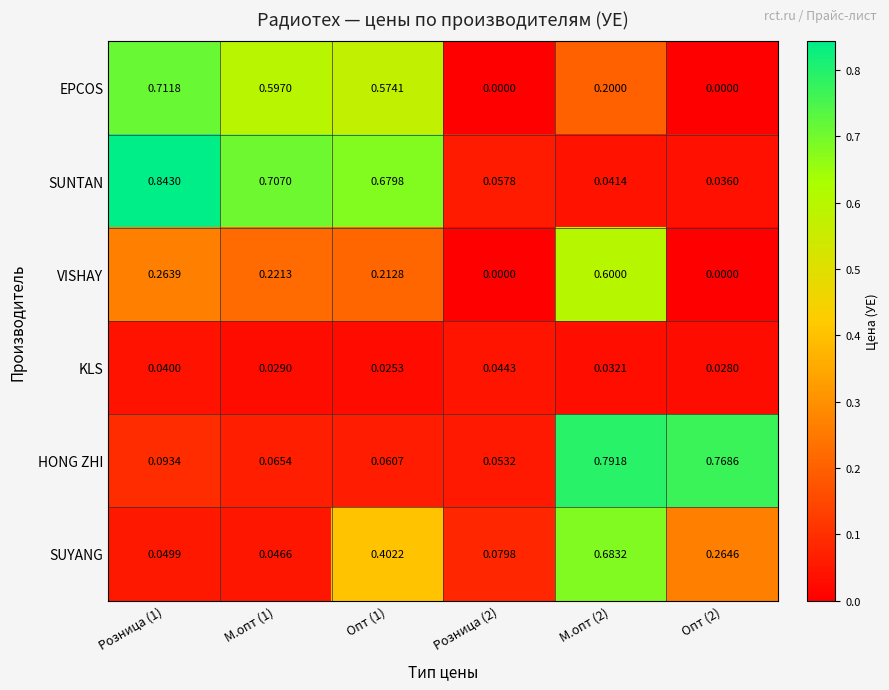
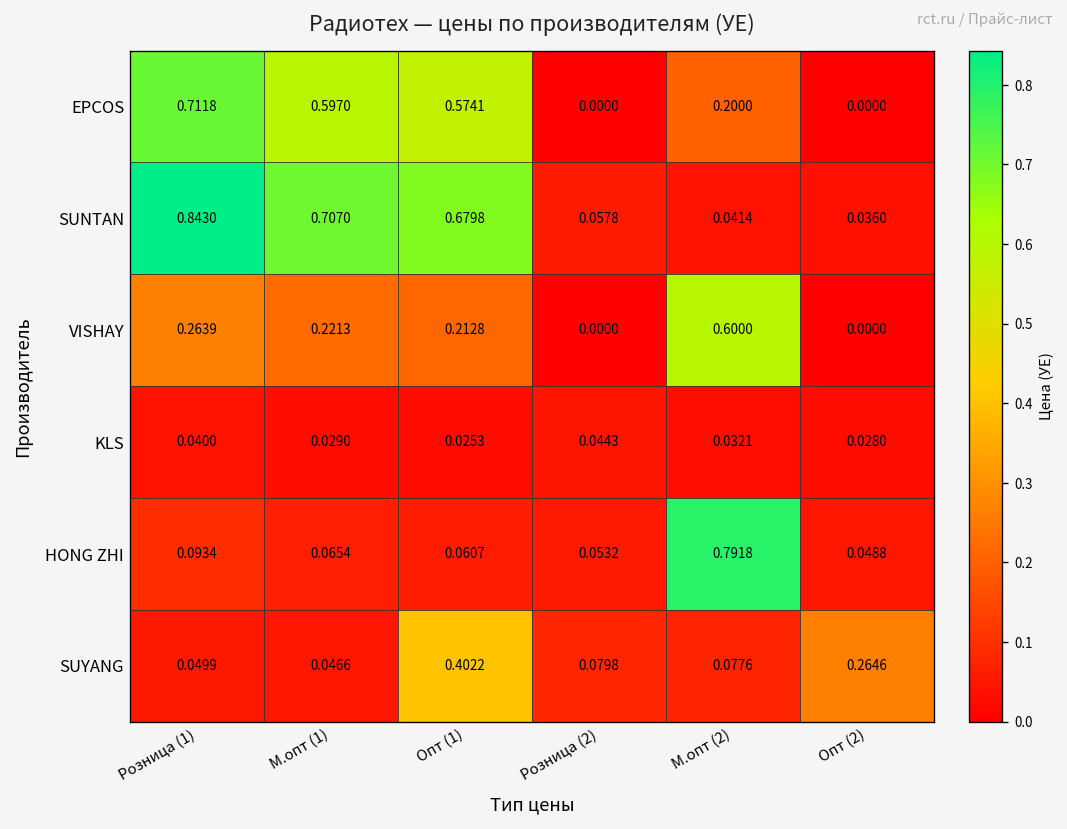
  {
    "EPCOS": {
      "Розница (1)": 0.7118,
      "М.опт (1)": 0.5970,
      "Опт (1)": 0.5741,
      "Розница (2)": 0.0000,
      "М.опт (2)": 0.2000,
      "Опт (2)": 0.0000
    },
    "SUNTAN": {
      "Розница (1)": 0.8430,
      "М.опт (1)": 0.7070,
      "Опт (1)": 0.6798,
      "Розница (2)": 0.0578,
      "М.опт (2)": 0.0414,
      "Опт (2)": 0.0360
    },
    "VISHAY": {
      "Розница (1)": 0.2639,
      "М.опт (1)": 0.2213,
      "Опт (1)": 0.2128,
      "Розница (2)": 0.0000,
      "М.опт (2)": 0.6000,
      "Опт (2)": 0.0000
    },
    "KLS": {
      "Розница (1)": 0.0400,
      "М.опт (1)": 0.0290,
      "Опт (1)": 0.0253,
      "Розница (2)": 0.0443,
      "М.опт (2)": 0.0321,
      "Опт (2)": 0.0280
    },
    "HONG ZHI": {
      "Розница (1)": 0.0934,
      "М.опт (1)": 0.0654,
      "Опт (1)": 0.0607,
      "Розница (2)": 0.0532,
      "М.опт (2)": 0.7918,
-     "Опт (2)": 0.7686
+     "Опт (2)": 0.0488
    },
    "SUYANG": {
      "Розница (1)": 0.0499,
      "М.опт (1)": 0.0466,
      "Опт (1)": 0.4022,
      "Розница (2)": 0.0798,
-     "М.опт (2)": 0.6832,
+     "М.опт (2)": 0.0776,
      "Опт (2)": 0.2646
    }
  }
